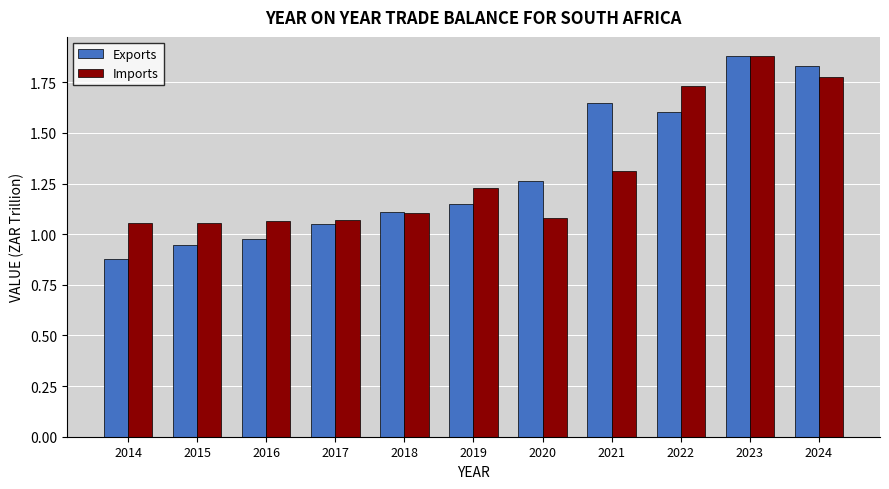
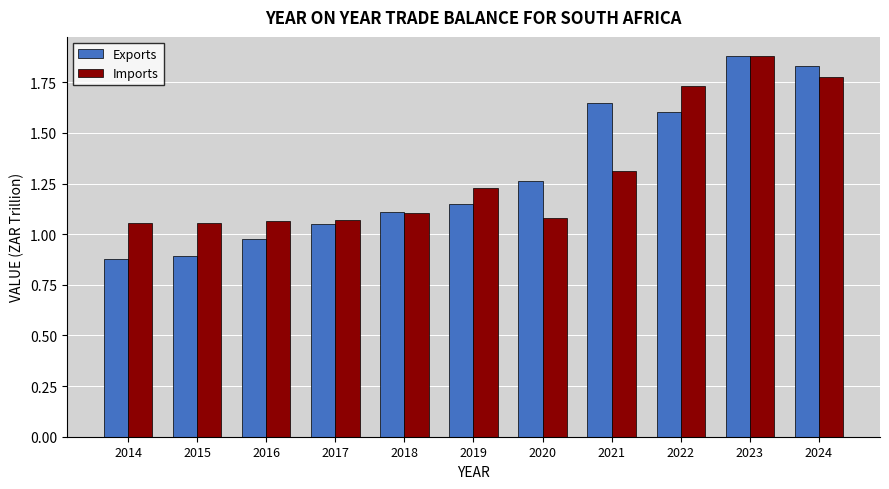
  {
    "Exports": {
      "2014": 0.88,
-     "2015": 0.95,
+     "2015": 0.89,
      "2016": 0.98,
      "2017": 1.05,
      "2018": 1.11,
      "2019": 1.15,
      "2020": 1.26,
      "2021": 1.65,
      "2022": 1.60,
      "2023": 1.88,
      "2024": 1.83
    },
    "Imports": {
      "2014": 1.06,
      "2015": 1.06,
      "2016": 1.07,
      "2017": 1.07,
      "2018": 1.11,
      "2019": 1.23,
      "2020": 1.08,
      "2021": 1.31,
      "2022": 1.73,
      "2023": 1.88,
      "2024": 1.78
    }
  }
